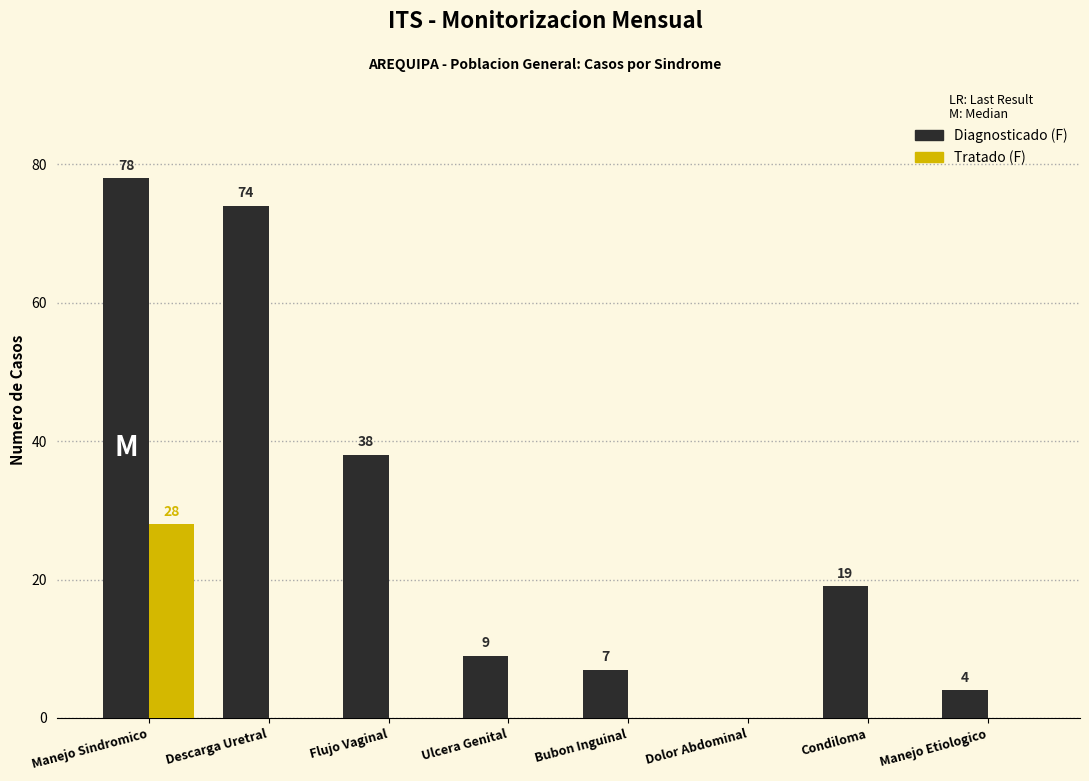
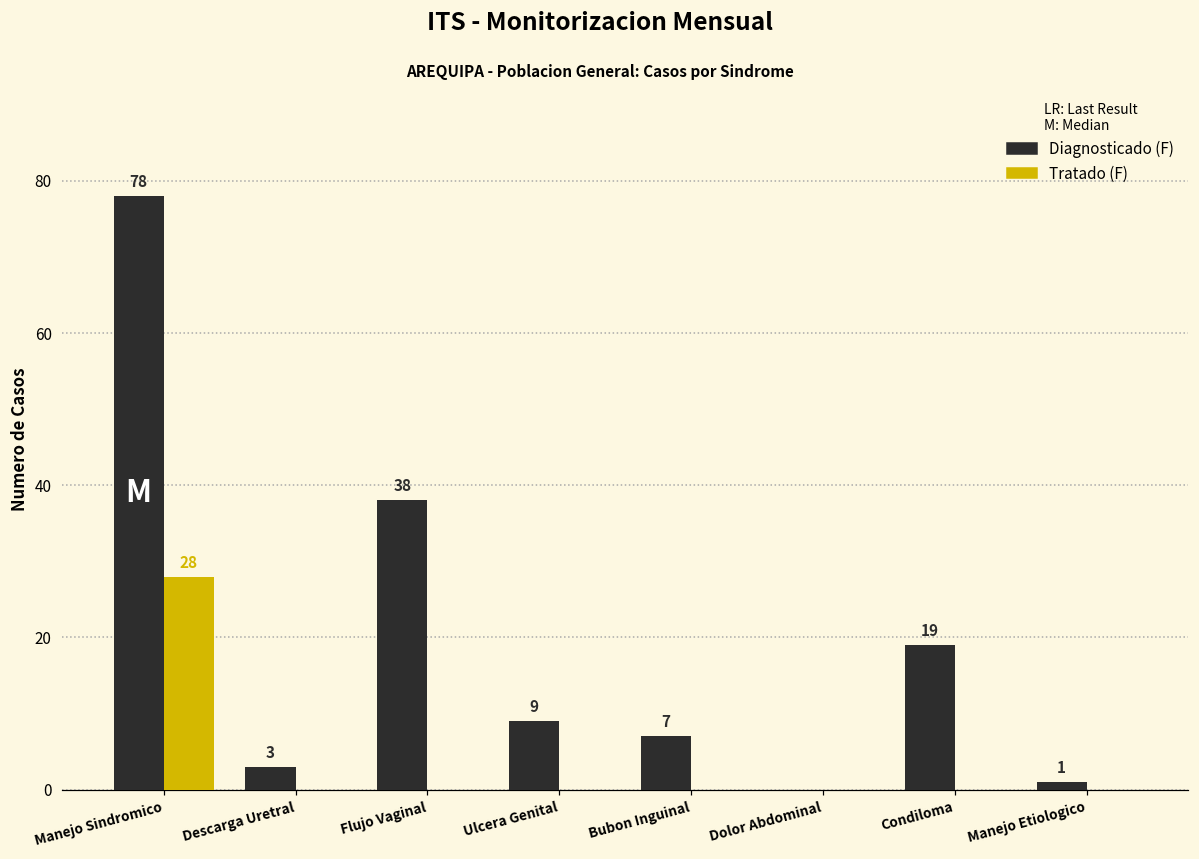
  {
    "Diagnosticado (F)": {
      "Manejo Sindromico": 78,
-     "Descarga Uretral": 74,
+     "Descarga Uretral": 3,
      "Flujo Vaginal": 38,
      "Ulcera Genital": 9,
      "Bubon Inguinal": 7,
      "Condiloma": 19,
-     "Manejo Etiologico": 4
+     "Manejo Etiologico": 1
    },
    "Tratado (F)": {
      "Manejo Sindromico": 28
    }
  }
